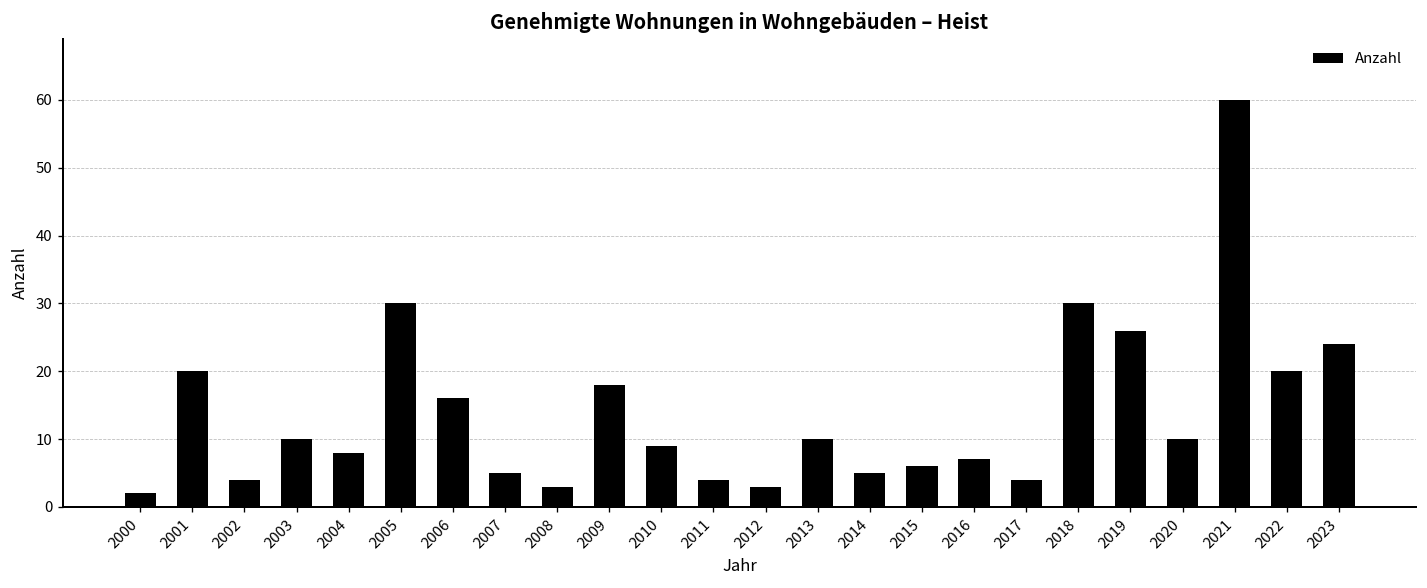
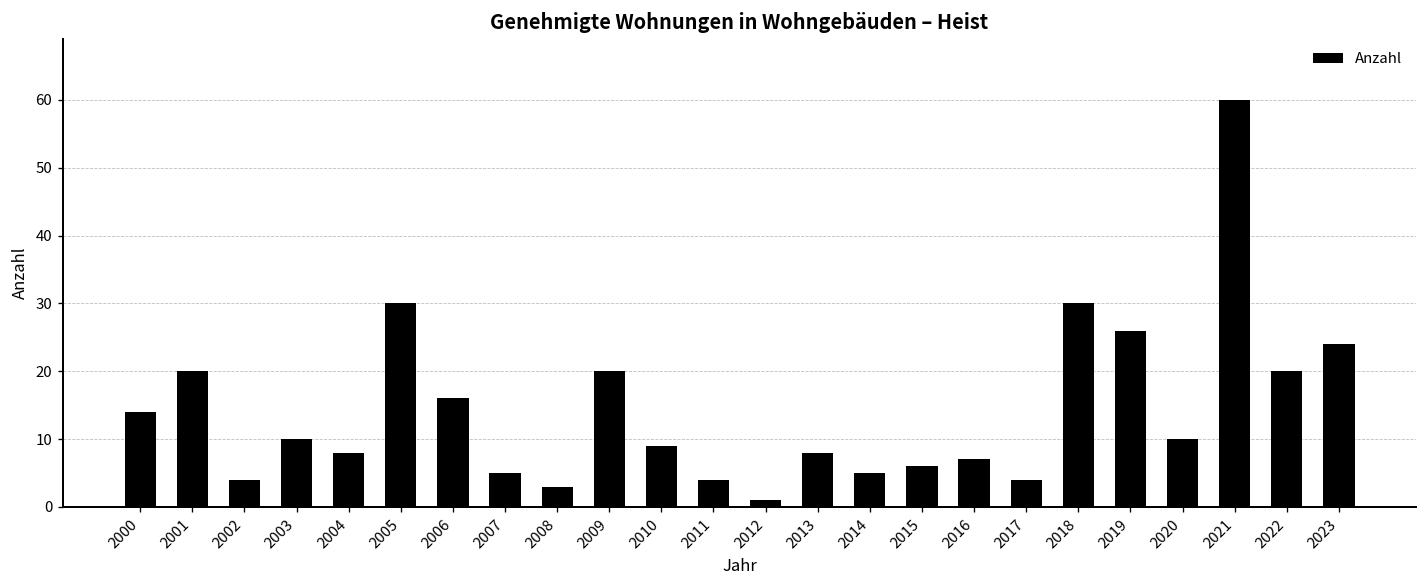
  {
-   "2000": 2,
+   "2000": 14,
    "2001": 20,
    "2002": 4,
    "2003": 10,
    "2004": 8,
    "2005": 30,
    "2006": 16,
    "2007": 5,
    "2008": 3,
-   "2009": 18,
+   "2009": 20,
    "2010": 9,
    "2011": 4,
-   "2012": 3,
-   "2013": 10,
+   "2012": 1,
+   "2013": 8,
    "2014": 5,
    "2015": 6,
    "2016": 7,
    "2017": 4,
    "2018": 30,
    "2019": 26,
    "2020": 10,
    "2021": 60,
    "2022": 20,
    "2023": 24
  }
